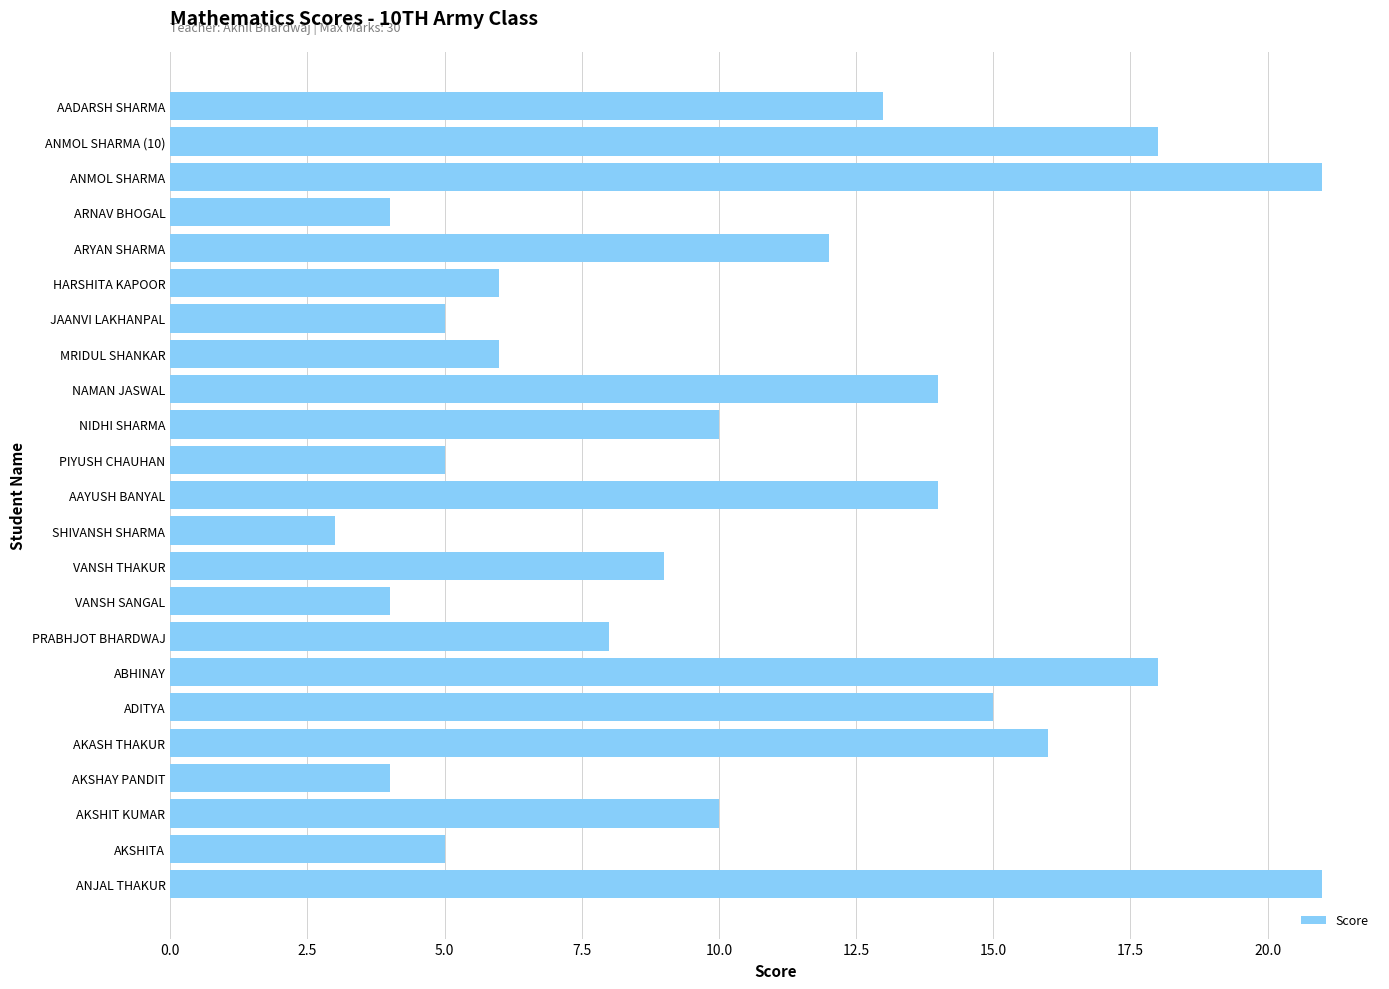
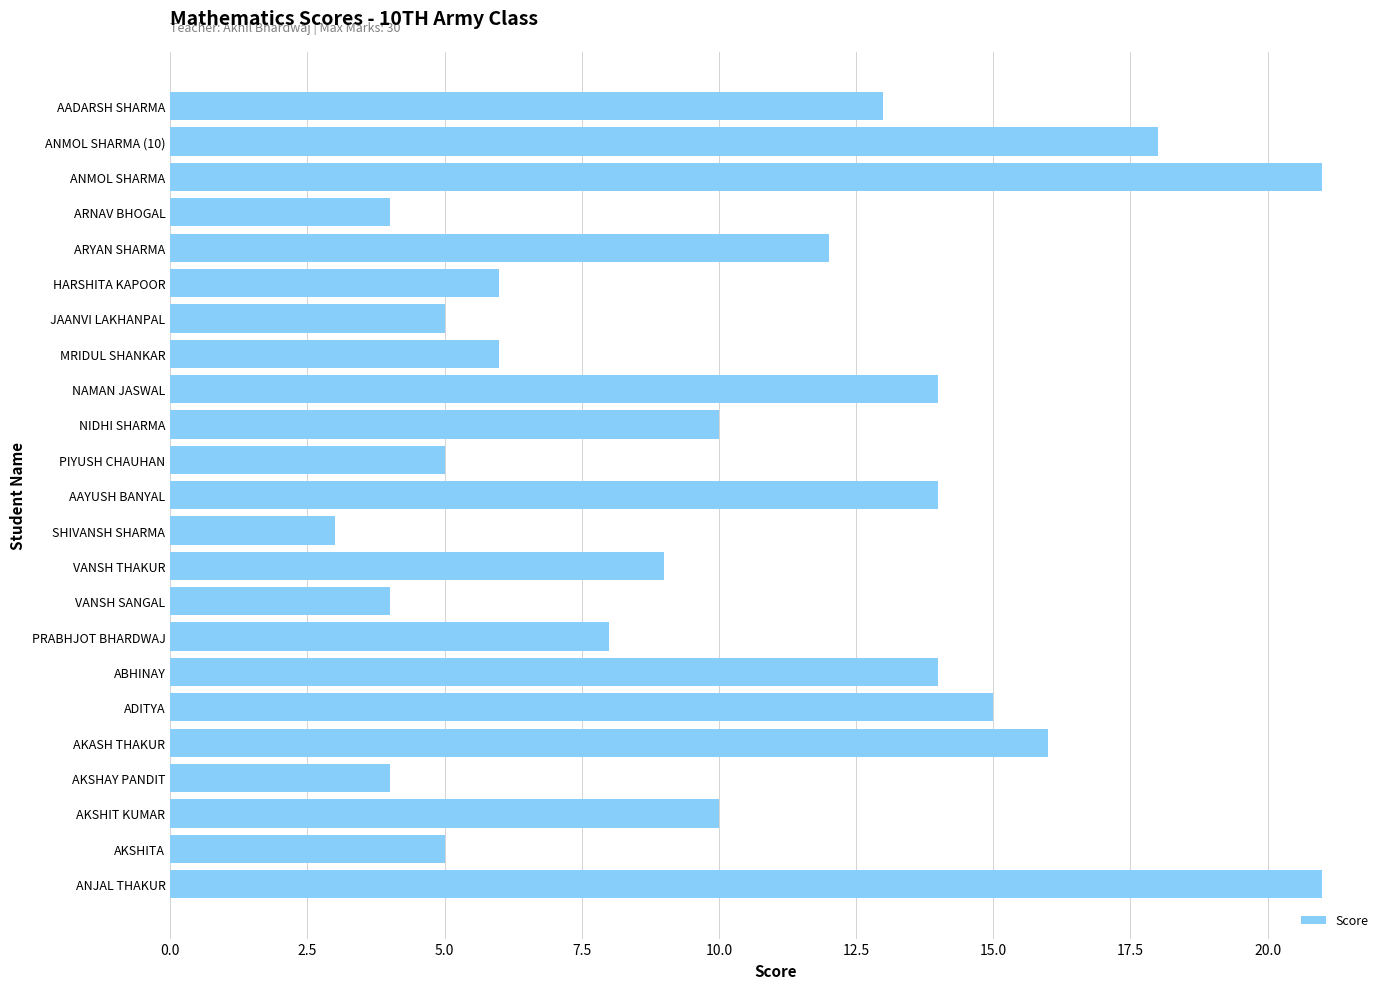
  {
    "AADARSH SHARMA": 13,
    "ANMOL SHARMA (10)": 18,
    "ANMOL SHARMA": 21,
    "ARNAV BHOGAL": 4,
    "ARYAN SHARMA": 12,
    "HARSHITA KAPOOR": 6,
    "JAANVI LAKHANPAL": 5,
    "MRIDUL SHANKAR": 6,
    "NAMAN JASWAL": 14,
    "NIDHI SHARMA": 10,
    "PIYUSH CHAUHAN": 5,
    "AAYUSH BANYAL": 14,
    "SHIVANSH SHARMA": 3,
    "VANSH THAKUR": 9,
    "VANSH SANGAL": 4,
    "PRABHJOT BHARDWAJ": 8,
-   "ABHINAY": 18,
+   "ABHINAY": 14,
    "ADITYA": 15,
    "AKASH THAKUR": 16,
    "AKSHAY PANDIT": 4,
    "AKSHIT KUMAR": 10,
    "AKSHITA": 5,
    "ANJAL THAKUR": 21
  }
